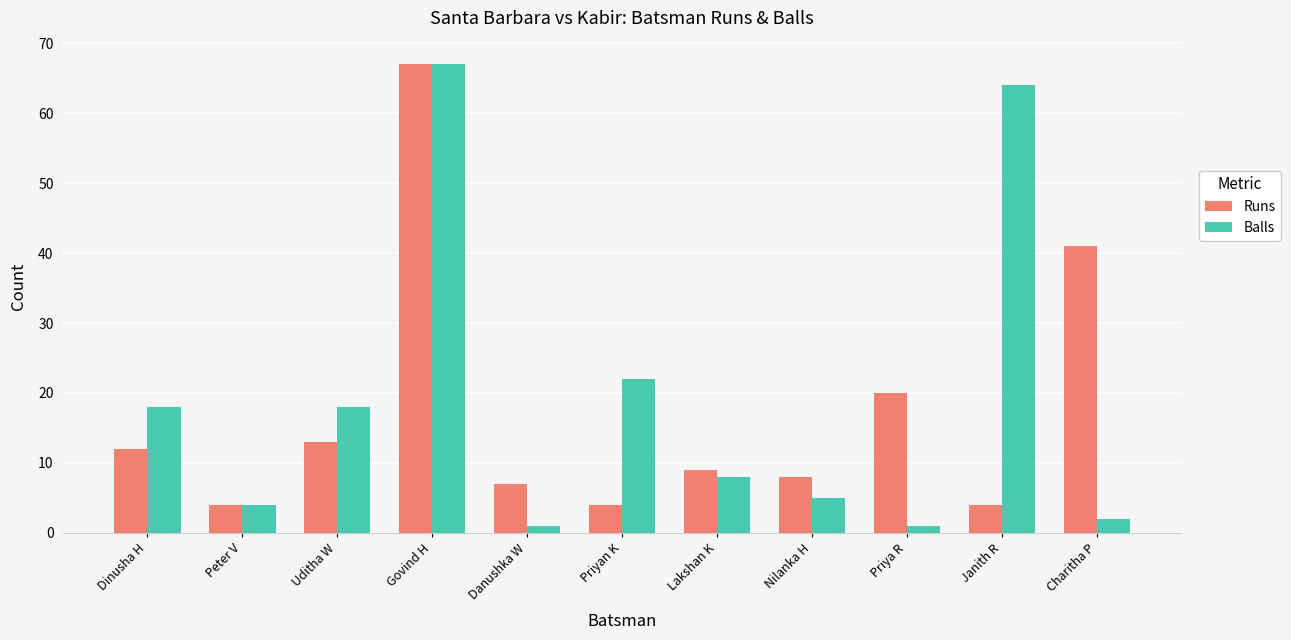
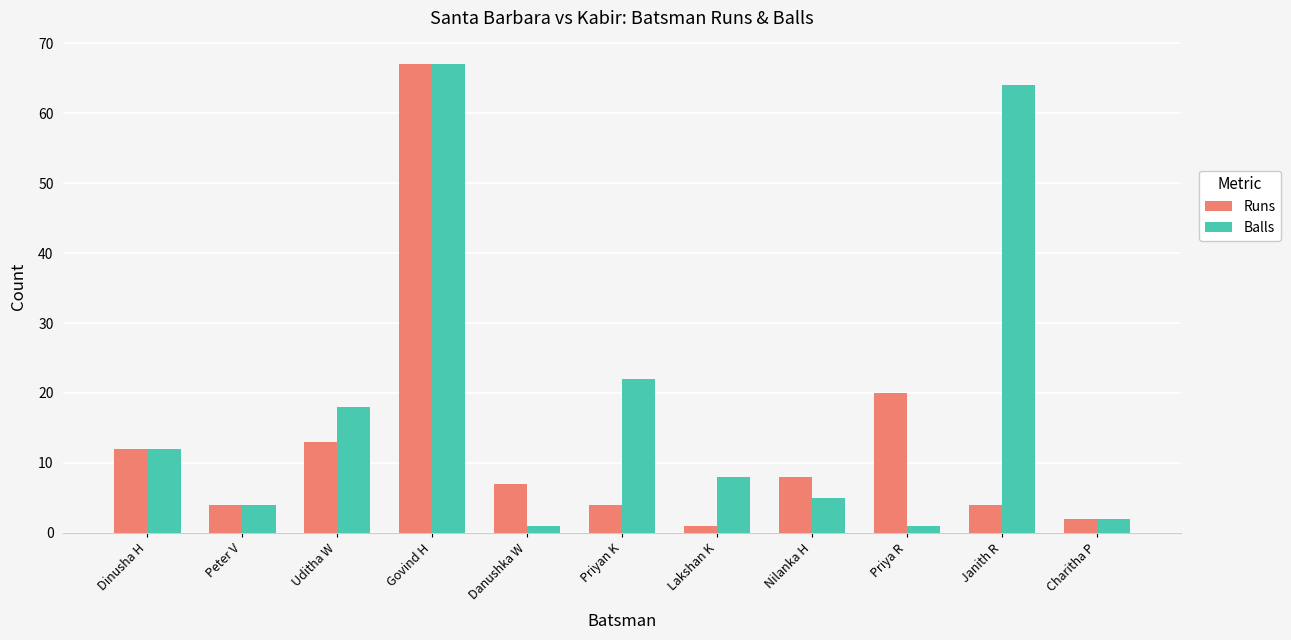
  {
    "Runs": {
      "Dinusha H": 12,
      "Peter V": 4,
      "Uditha W": 13,
      "Govind H": 67,
      "Danushka W": 7,
      "Priyan K": 4,
-     "Lakshan K": 9,
+     "Lakshan K": 1,
      "Nilanka H": 8,
      "Priya R": 20,
      "Janith R": 4,
-     "Charitha P": 41
+     "Charitha P": 2
    },
    "Balls": {
-     "Dinusha H": 18,
+     "Dinusha H": 12,
      "Peter V": 4,
      "Uditha W": 18,
      "Govind H": 67,
      "Danushka W": 1,
      "Priyan K": 22,
      "Lakshan K": 8,
      "Nilanka H": 5,
      "Priya R": 1,
      "Janith R": 64,
      "Charitha P": 2
    }
  }
